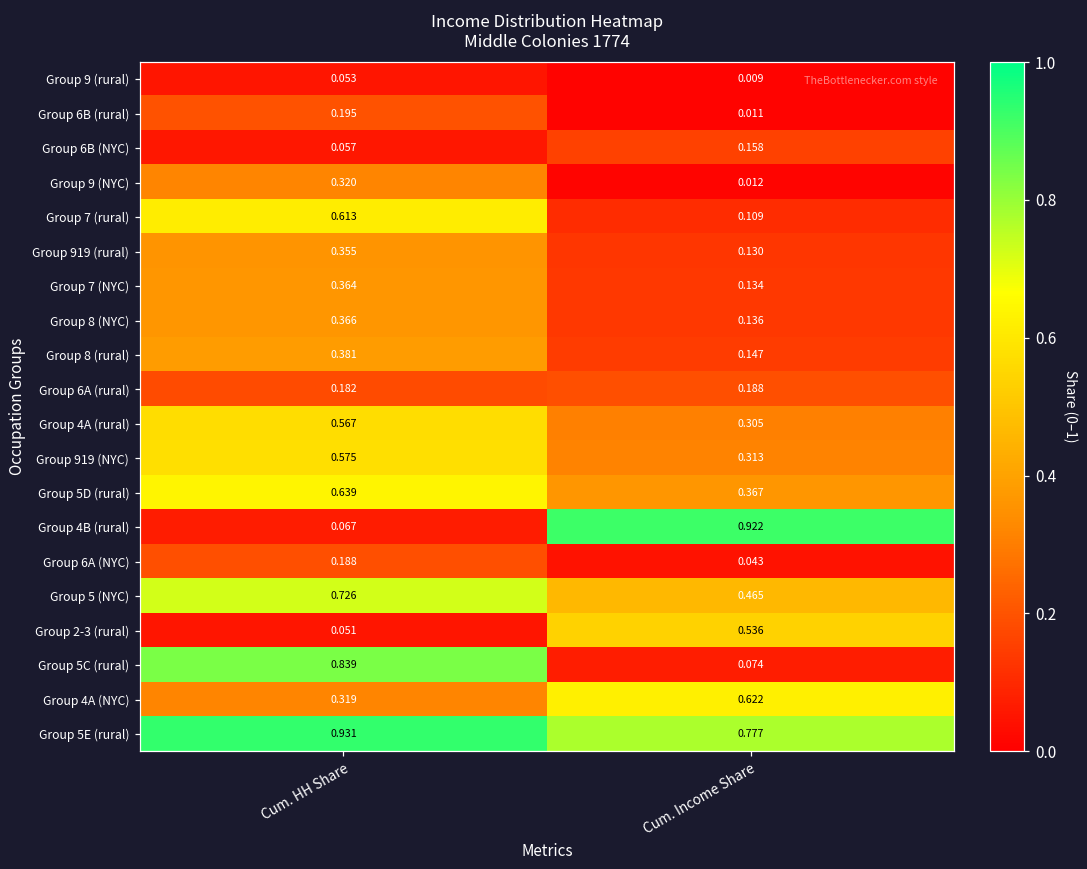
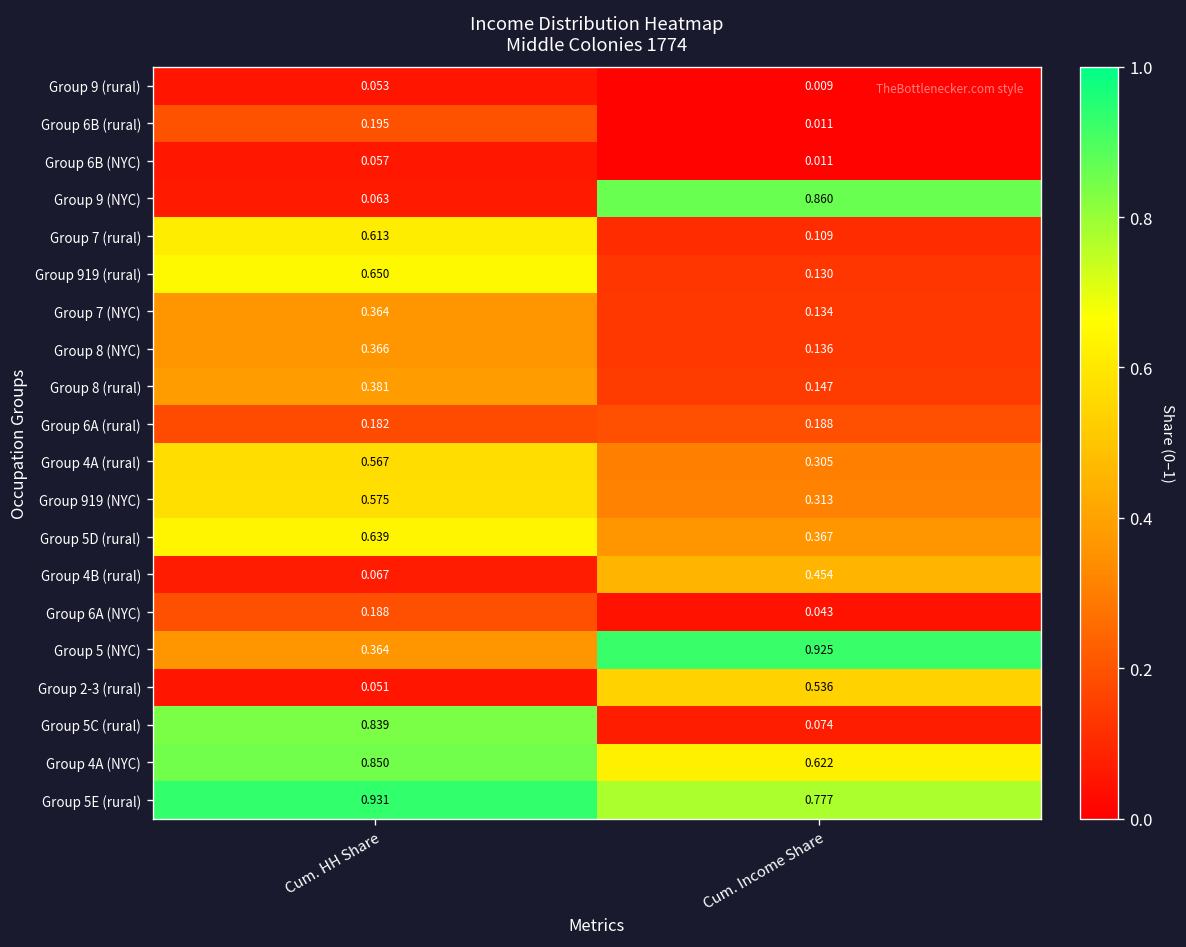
  {
    "Group 9 (rural)": {
      "Cum. HH Share": 0.053
    },
    "Group 6B (rural)": {
      "Cum. HH Share": 0.195,
      "Cum. Income Share": 0.011
    },
    "Group 6B (NYC)": {
      "Cum. HH Share": 0.057,
-     "Cum. Income Share": 0.158
+     "Cum. Income Share": 0.011
    },
    "Group 9 (NYC)": {
-     "Cum. HH Share": 0.320,
-     "Cum. Income Share": 0.012
+     "Cum. HH Share": 0.063,
+     "Cum. Income Share": 0.860
    },
    "Group 7 (rural)": {
      "Cum. HH Share": 0.613,
      "Cum. Income Share": 0.109
    },
    "Group 919 (rural)": {
-     "Cum. HH Share": 0.355,
+     "Cum. HH Share": 0.650,
      "Cum. Income Share": 0.130
    },
    "Group 7 (NYC)": {
      "Cum. HH Share": 0.364,
      "Cum. Income Share": 0.134
    },
    "Group 8 (NYC)": {
      "Cum. HH Share": 0.366,
      "Cum. Income Share": 0.136
    },
    "Group 8 (rural)": {
      "Cum. HH Share": 0.381,
      "Cum. Income Share": 0.147
    },
    "Group 6A (rural)": {
      "Cum. HH Share": 0.182,
      "Cum. Income Share": 0.188
    },
    "Group 4A (rural)": {
      "Cum. HH Share": 0.567,
      "Cum. Income Share": 0.305
    },
    "Group 919 (NYC)": {
      "Cum. HH Share": 0.575,
      "Cum. Income Share": 0.313
    },
    "Group 5D (rural)": {
      "Cum. HH Share": 0.639,
      "Cum. Income Share": 0.367
    },
    "Group 4B (rural)": {
      "Cum. HH Share": 0.067,
-     "Cum. Income Share": 0.922
+     "Cum. Income Share": 0.454
    },
    "Group 6A (NYC)": {
      "Cum. HH Share": 0.188,
      "Cum. Income Share": 0.043
    },
    "Group 5 (NYC)": {
-     "Cum. HH Share": 0.726,
-     "Cum. Income Share": 0.465
+     "Cum. HH Share": 0.364,
+     "Cum. Income Share": 0.925
    },
    "Group 2-3 (rural)": {
      "Cum. HH Share": 0.051,
      "Cum. Income Share": 0.536
    },
    "Group 5C (rural)": {
      "Cum. HH Share": 0.839,
      "Cum. Income Share": 0.074
    },
    "Group 4A (NYC)": {
-     "Cum. HH Share": 0.319,
+     "Cum. HH Share": 0.850,
      "Cum. Income Share": 0.622
    },
    "Group 5E (rural)": {
      "Cum. HH Share": 0.931,
      "Cum. Income Share": 0.777
    }
  }
